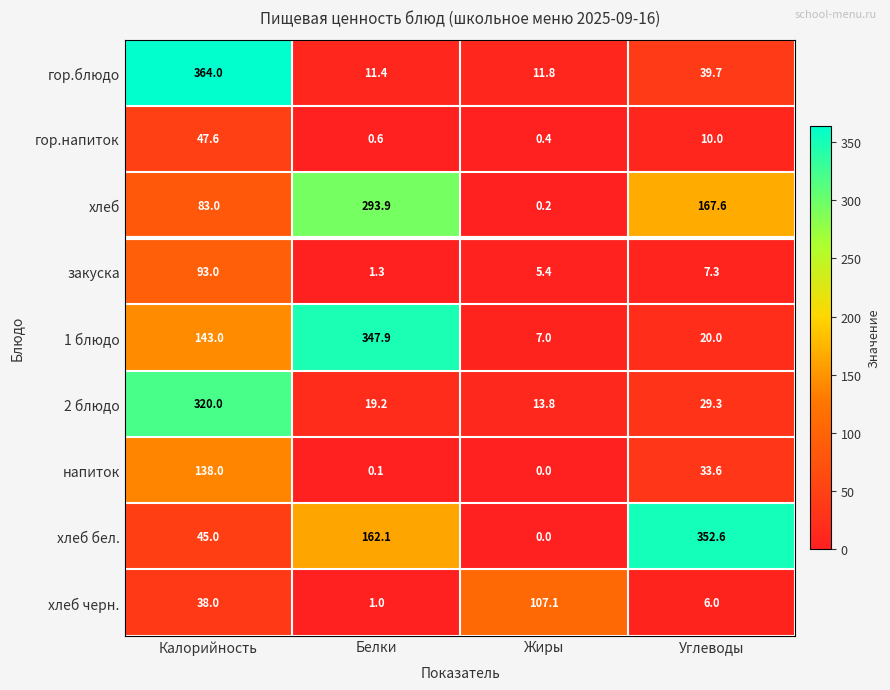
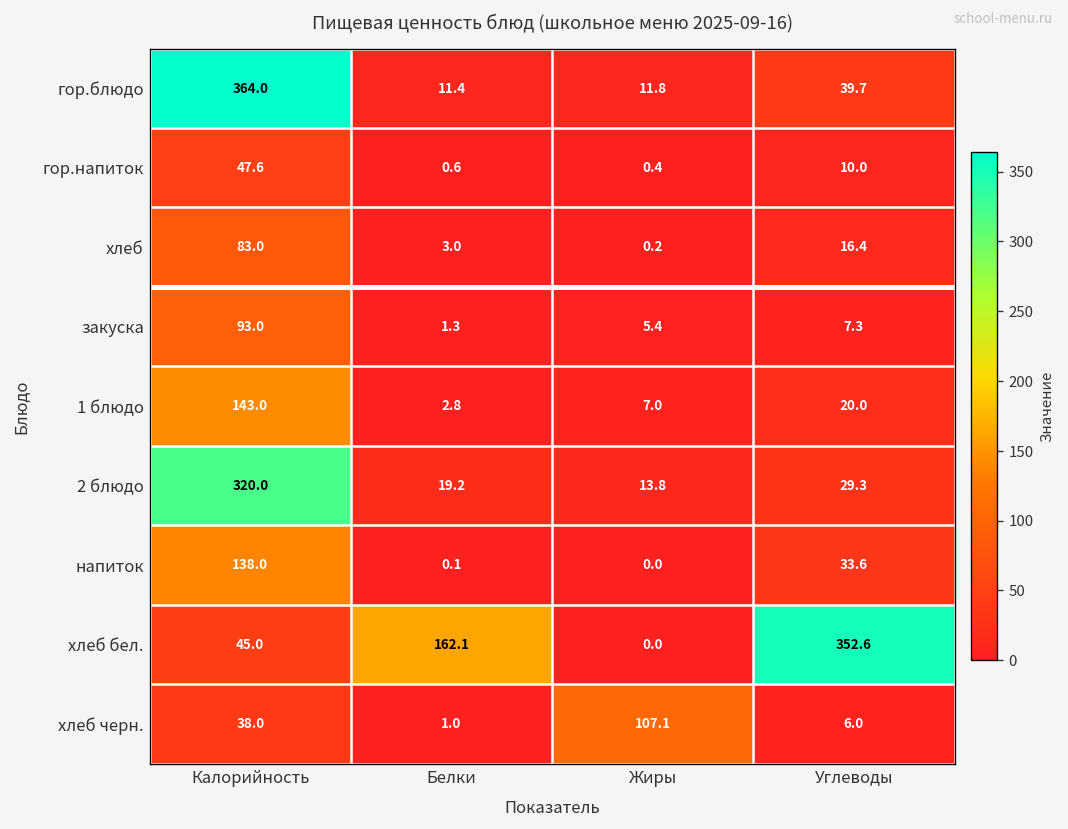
  {
    "гор.блюдо": {
      "Калорийность": 364.0,
      "Белки": 11.4,
      "Жиры": 11.8,
      "Углеводы": 39.7
    },
    "гор.напиток": {
      "Калорийность": 47.6,
      "Белки": 0.6,
      "Жиры": 0.4,
      "Углеводы": 10.0
    },
    "хлеб": {
      "Калорийность": 83.0,
-     "Белки": 293.9,
+     "Белки": 3.0,
      "Жиры": 0.2,
-     "Углеводы": 167.6
+     "Углеводы": 16.4
    },
    "закуска": {
      "Калорийность": 93.0,
      "Белки": 1.3,
      "Жиры": 5.4,
      "Углеводы": 7.3
    },
    "1 блюдо": {
      "Калорийность": 143.0,
-     "Белки": 347.9,
+     "Белки": 2.8,
      "Жиры": 7.0,
      "Углеводы": 20.0
    },
    "2 блюдо": {
      "Калорийность": 320.0,
      "Белки": 19.2,
      "Жиры": 13.8,
      "Углеводы": 29.3
    },
    "напиток": {
      "Калорийность": 138.0,
      "Белки": 0.1,
      "Жиры": 0.0,
      "Углеводы": 33.6
    },
    "хлеб бел.": {
      "Калорийность": 45.0,
      "Белки": 162.1,
      "Жиры": 0.0,
      "Углеводы": 352.6
    },
    "хлеб черн.": {
      "Калорийность": 38.0,
      "Белки": 1.0,
      "Жиры": 107.1,
      "Углеводы": 6.0
    }
  }
